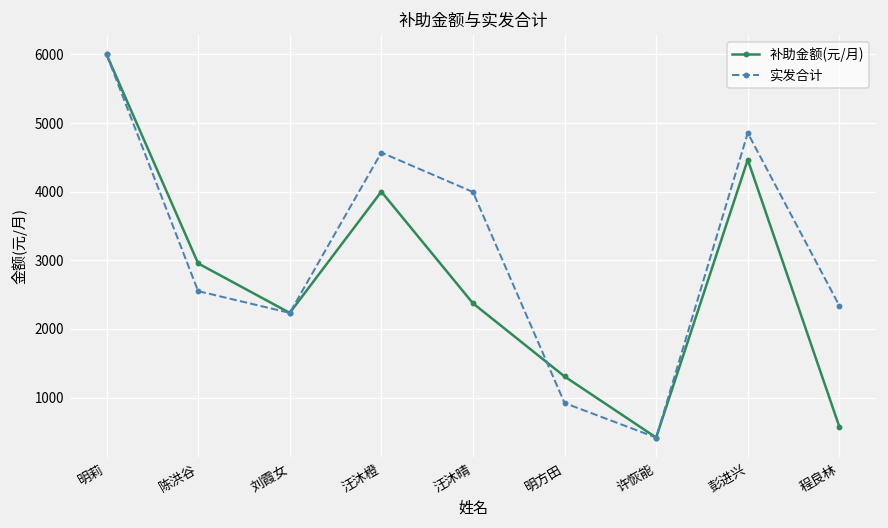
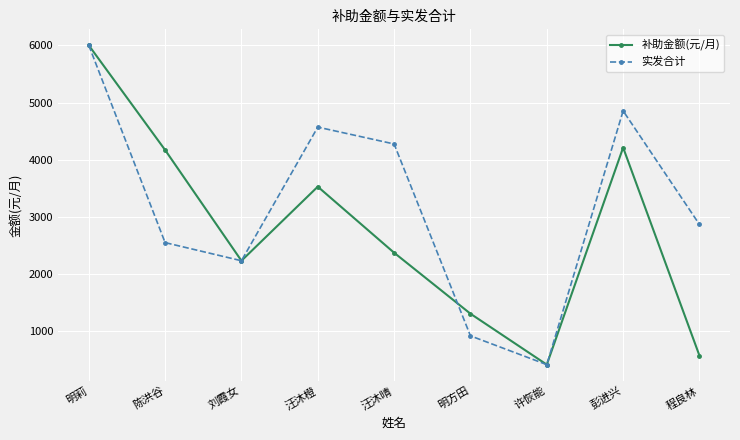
  {
    "补助金额(元/月)": {
-     "陈洪谷": 3000,
-     "汪沐橙": 4000,
+     "陈洪谷": 4200,
+     "汪沐橙": 3500,
      "汪沐晴": 2400,
      "明方田": 1300,
-     "彭进兴": 4500,
+     "彭进兴": 4200,
      "程良林": 600
    },
    "实发合计": {
      "陈洪谷": 2600,
      "汪沐橙": 4600,
-     "汪沐晴": 4000,
+     "汪沐晴": 4300,
      "明方田": 900,
      "彭进兴": 4900,
-     "程良林": 2300
+     "程良林": 2900
    }
  }
